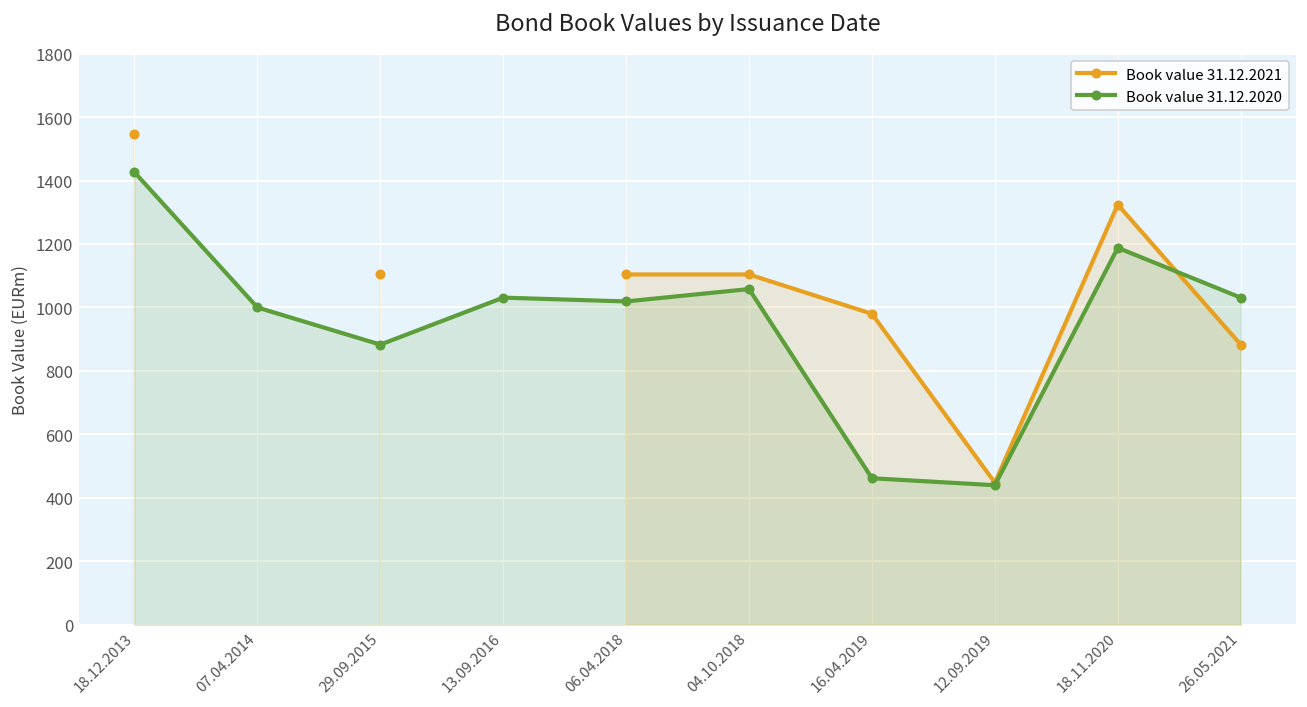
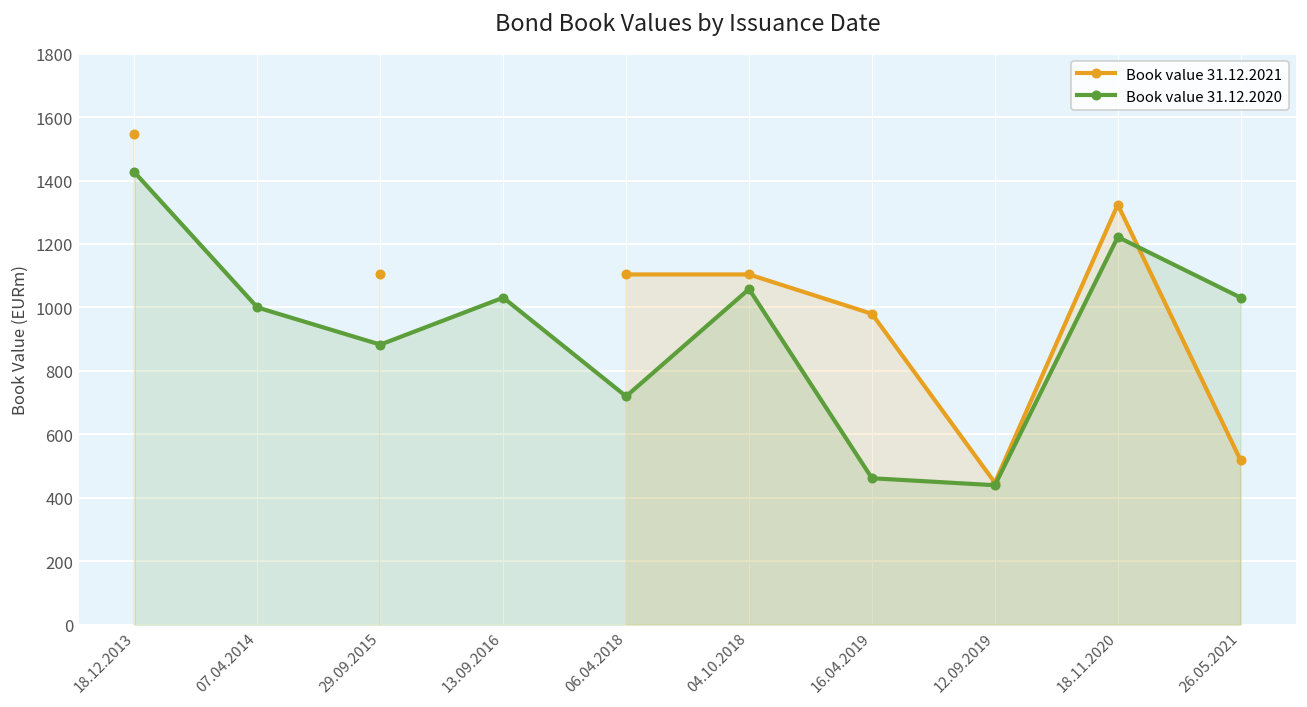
  {
    "Book value 31.12.2021": {
      "18.12.2013": 1550,
      "29.09.2015": 1100,
      "06.04.2018": 1100,
      "04.10.2018": 1100,
      "16.04.2019": 980,
      "18.11.2020": 1320,
-     "26.05.2021": 880
+     "26.05.2021": 520
    },
    "Book value 31.12.2020": {
      "18.12.2013": 1430,
      "07.04.2014": 1000,
      "29.09.2015": 880,
      "13.09.2016": 1030,
-     "06.04.2018": 1020,
+     "06.04.2018": 720,
      "04.10.2018": 1060,
      "16.04.2019": 460,
-     "18.11.2020": 1190,
+     "18.11.2020": 1220,
      "26.05.2021": 1030
    }
  }
